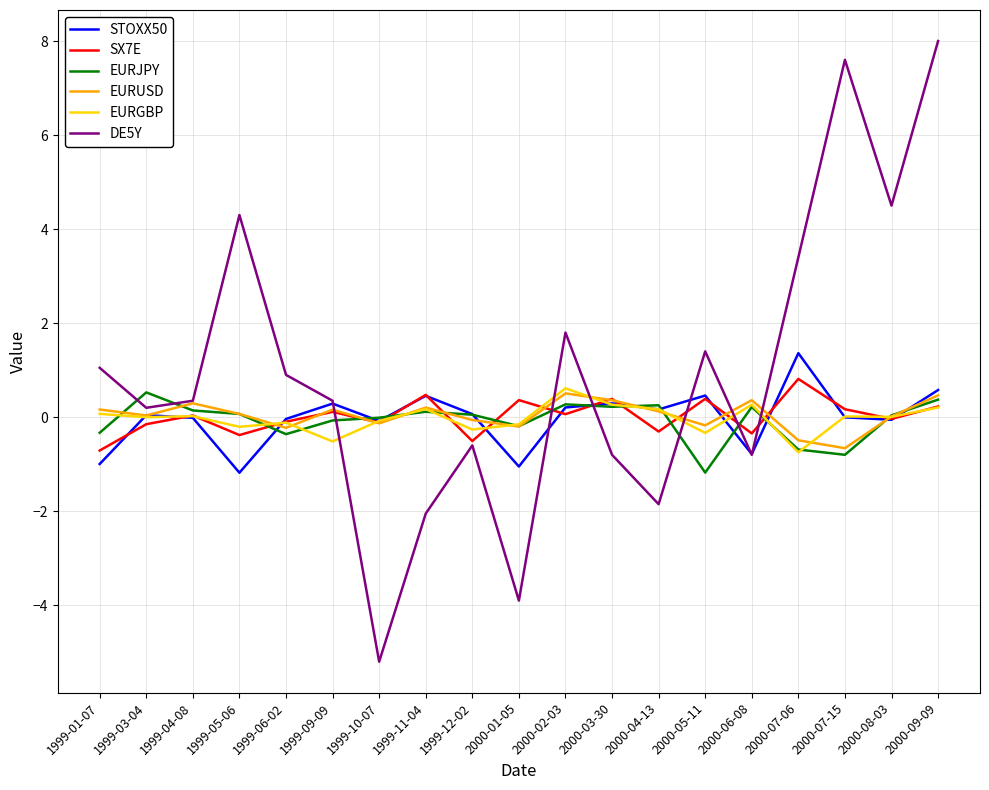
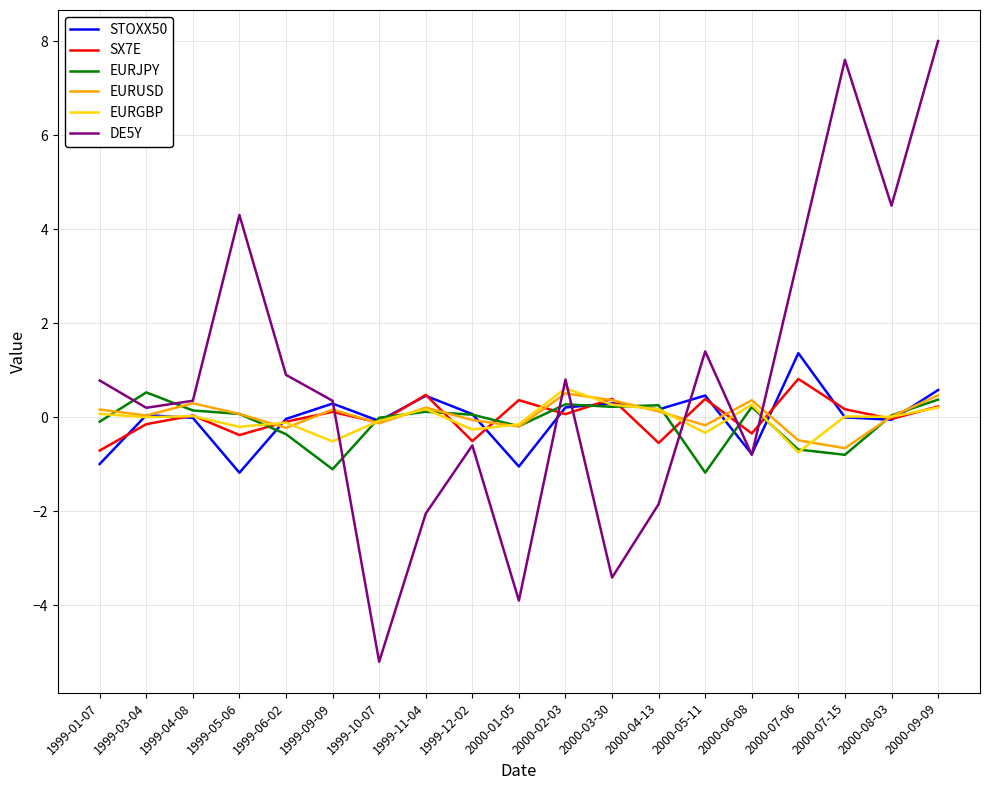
  {
    "STOXX50": {
      "1999-01-07": -1.0,
      "1999-05-06": -1.2,
      "1999-06-02": 0.0,
      "1999-09-09": 0.3,
      "2000-01-05": -1.0,
      "2000-02-03": 0.2,
      "2000-05-11": 0.5,
      "2000-07-06": 1.4,
      "2000-09-09": 0.6
    },
    "SX7E": {
      "1999-01-07": -0.7,
      "1999-03-04": -0.1,
      "1999-05-06": -0.4,
      "1999-12-02": -0.5,
      "2000-01-05": 0.4,
      "2000-02-03": 0.1,
-     "2000-04-13": -0.3,
+     "2000-04-13": -0.5,
      "2000-05-11": 0.4,
      "2000-06-08": -0.3,
      "2000-07-06": 0.8,
      "2000-07-15": 0.2
    },
    "EURJPY": {
-     "1999-01-07": -0.3,
+     "1999-01-07": -0.1,
      "1999-03-04": 0.5,
      "1999-04-08": 0.1,
      "1999-06-02": -0.4,
-     "1999-09-09": -0.1,
+     "1999-09-09": -1.1,
      "1999-10-07": 0.0,
      "1999-11-04": 0.1,
      "2000-02-03": 0.3,
      "2000-04-13": 0.3,
      "2000-05-11": -1.2,
      "2000-07-06": -0.7,
      "2000-07-15": -0.8,
      "2000-09-09": 0.4
    },
    "DE5Y": {
-     "1999-01-07": 1.1,
+     "1999-01-07": 0.8,
      "1999-03-04": 0.2,
      "1999-04-08": 0.3,
      "1999-05-06": 4.3,
      "1999-06-02": 0.9,
      "1999-09-09": 0.3,
      "1999-10-07": -5.2,
      "1999-11-04": -2.1,
      "1999-12-02": -0.6,
      "2000-01-05": -3.9,
-     "2000-02-03": 1.8,
-     "2000-03-30": -0.8,
+     "2000-02-03": 0.8,
+     "2000-03-30": -3.4,
      "2000-04-13": -1.9,
      "2000-05-11": 1.4,
      "2000-07-06": 3.4,
      "2000-07-15": 7.6,
      "2000-08-03": 4.5,
      "2000-09-09": 8.0
    }
  }
